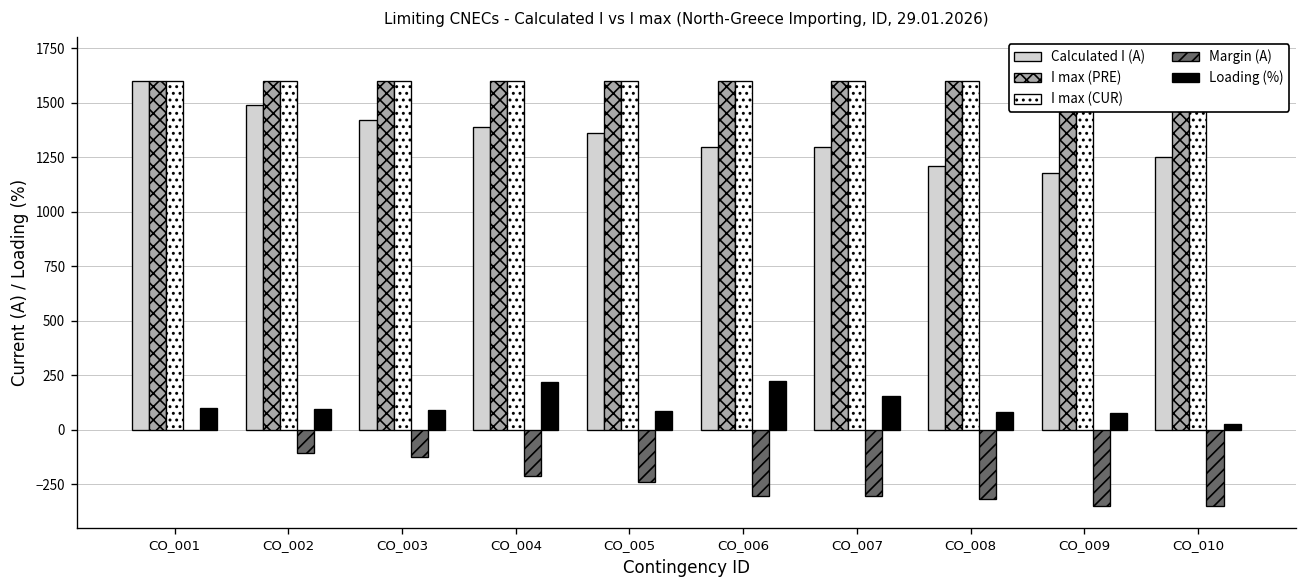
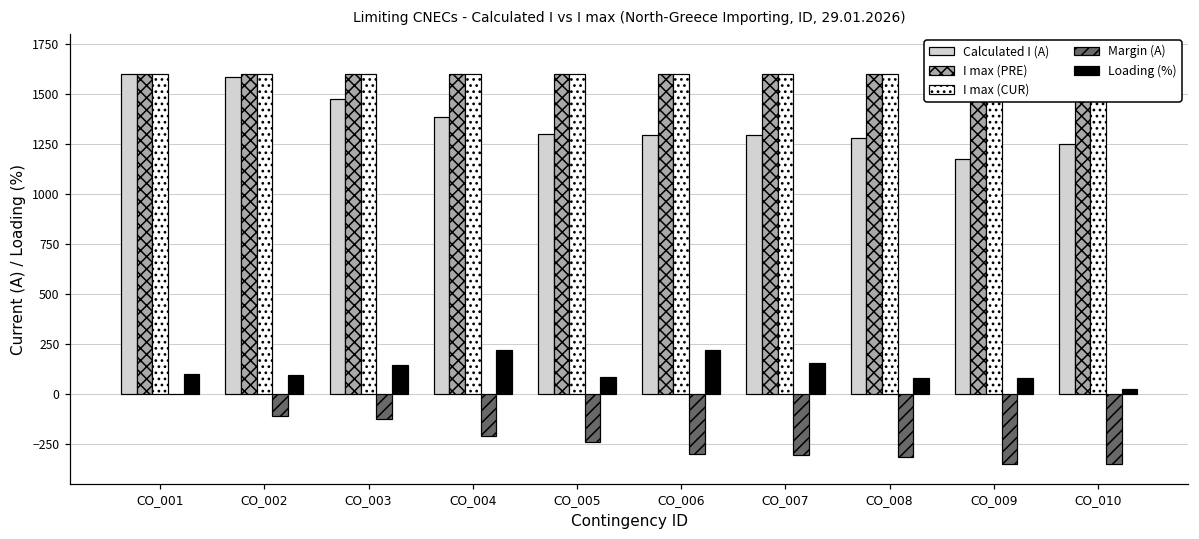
  {
    "Calculated I (A)": {
      "CO_001": 1600,
-     "CO_002": 1490,
-     "CO_003": 1420,
+     "CO_002": 1580,
+     "CO_003": 1480,
      "CO_004": 1390,
-     "CO_005": 1360,
+     "CO_005": 1300,
      "CO_006": 1300,
      "CO_007": 1300,
-     "CO_008": 1210,
+     "CO_008": 1280,
      "CO_009": 1180,
      "CO_010": 1250
    },
    "I max (PRE)": {
      "CO_001": 1600,
      "CO_002": 1600,
      "CO_003": 1600,
      "CO_004": 1600,
      "CO_005": 1600,
      "CO_006": 1600,
      "CO_007": 1600,
      "CO_008": 1600
    },
    "I max (CUR)": {
      "CO_001": 1600,
      "CO_002": 1600,
      "CO_003": 1600,
      "CO_004": 1600,
      "CO_005": 1600,
      "CO_006": 1600,
      "CO_007": 1600,
      "CO_008": 1600
    },
    "Margin (A)": {
      "CO_001": 0,
      "CO_002": -110,
      "CO_003": -120,
      "CO_004": -210,
      "CO_005": -240,
      "CO_006": -300,
      "CO_007": -310,
      "CO_008": -320,
      "CO_009": -350,
      "CO_010": -350
    },
    "Loading (%)": {
      "CO_001": 100,
      "CO_002": 90,
-     "CO_003": 90,
+     "CO_003": 140,
      "CO_004": 220,
      "CO_005": 90,
      "CO_006": 220,
      "CO_007": 160,
      "CO_008": 80,
      "CO_009": 80,
      "CO_010": 30
    }
  }
